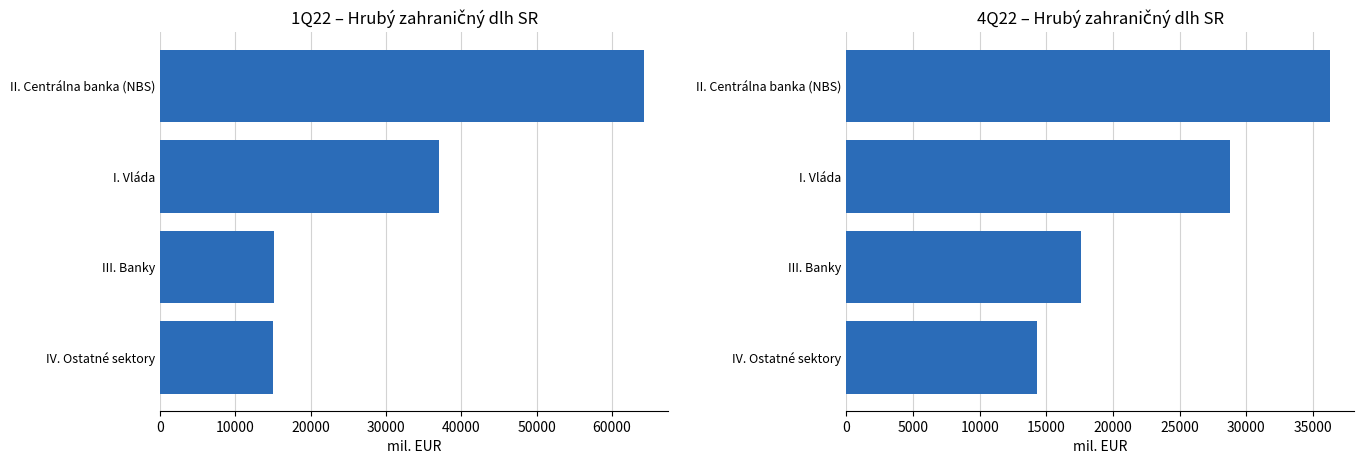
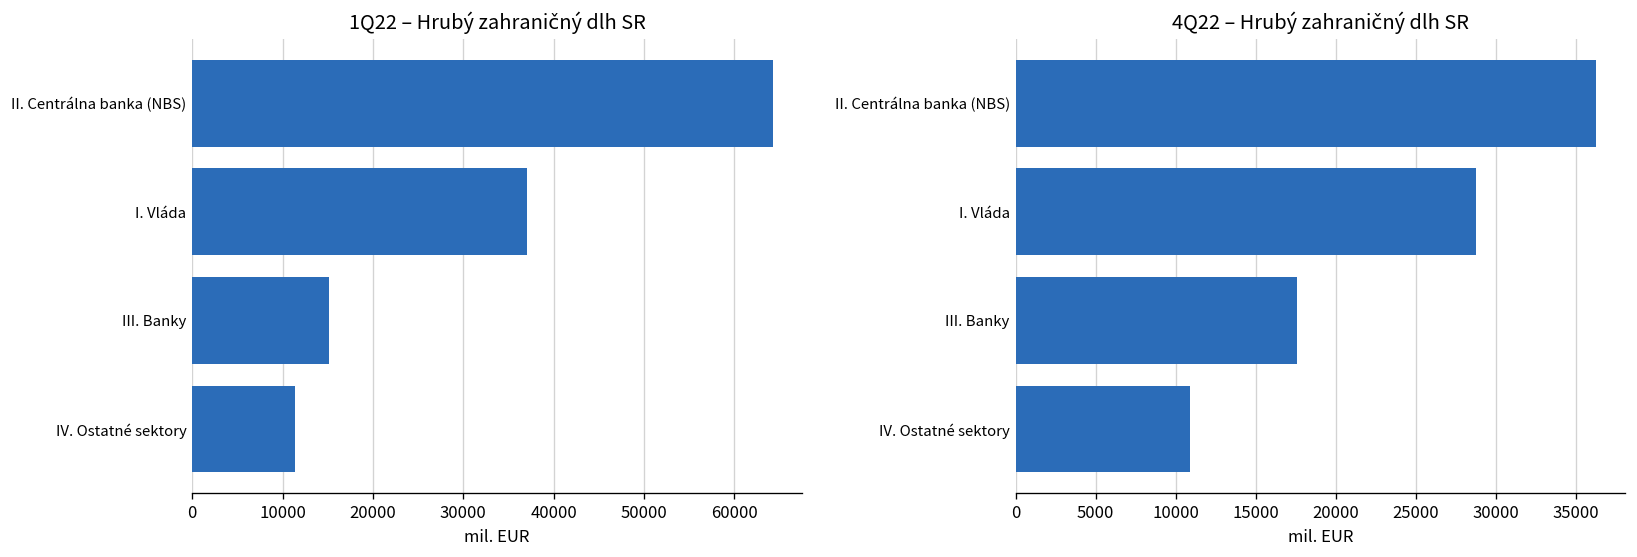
  {
    "1Q22 – Hrubý zahraničný dlh SR": {
      "II. Centrálna banka (NBS)": 64000,
      "I. Vláda": 37000,
      "III. Banky": 15000,
-     "IV. Ostatné sektory": 15000
+     "IV. Ostatné sektory": 11000
    },
    "4Q22 – Hrubý zahraničný dlh SR": {
      "II. Centrálna banka (NBS)": 36300,
      "I. Vláda": 28700,
      "III. Banky": 17600,
-     "IV. Ostatné sektory": 14300
+     "IV. Ostatné sektory": 10900
    }
  }
